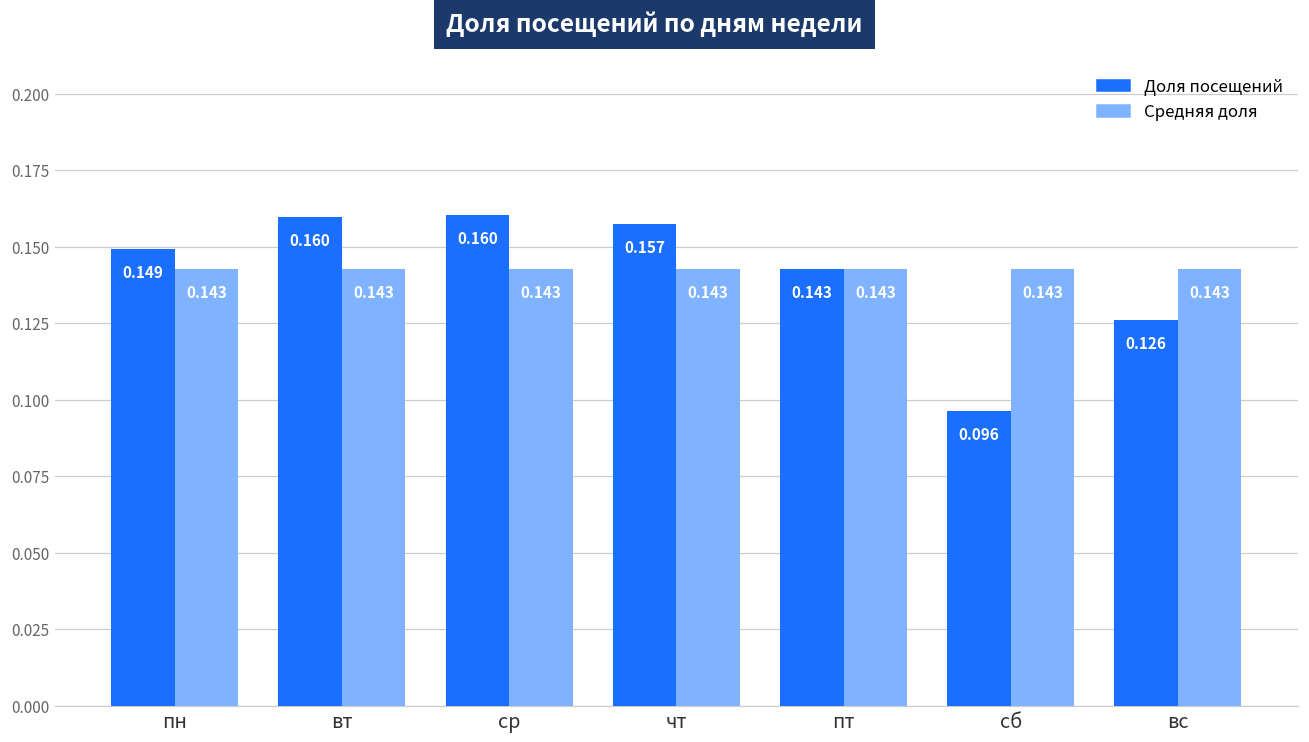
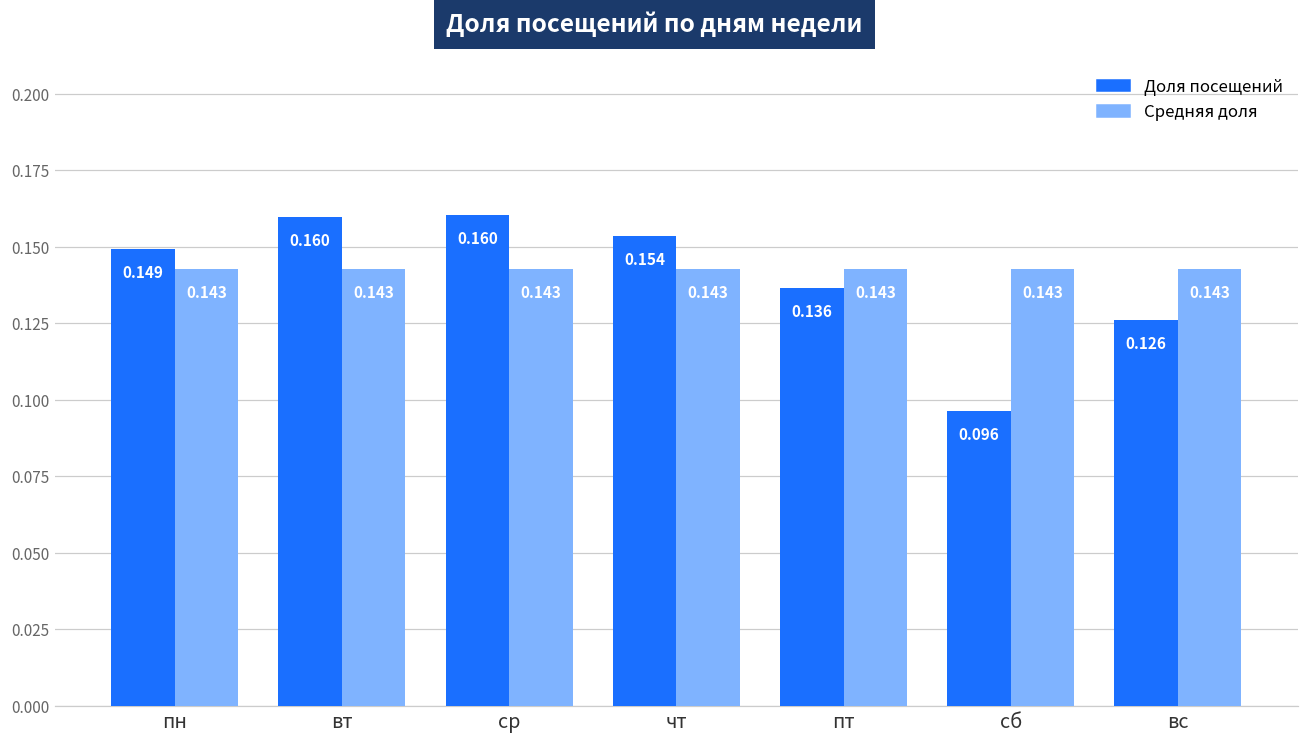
  {
    "Доля посещений": {
      "пн": 0.149,
      "вт": 0.160,
      "ср": 0.160,
-     "чт": 0.157,
-     "пт": 0.143,
+     "чт": 0.154,
+     "пт": 0.136,
      "сб": 0.096,
      "вс": 0.126
    },
    "Средняя доля": {
      "пн": 0.143,
      "вт": 0.143,
      "ср": 0.143,
      "чт": 0.143,
      "пт": 0.143,
      "сб": 0.143,
      "вс": 0.143
    }
  }
